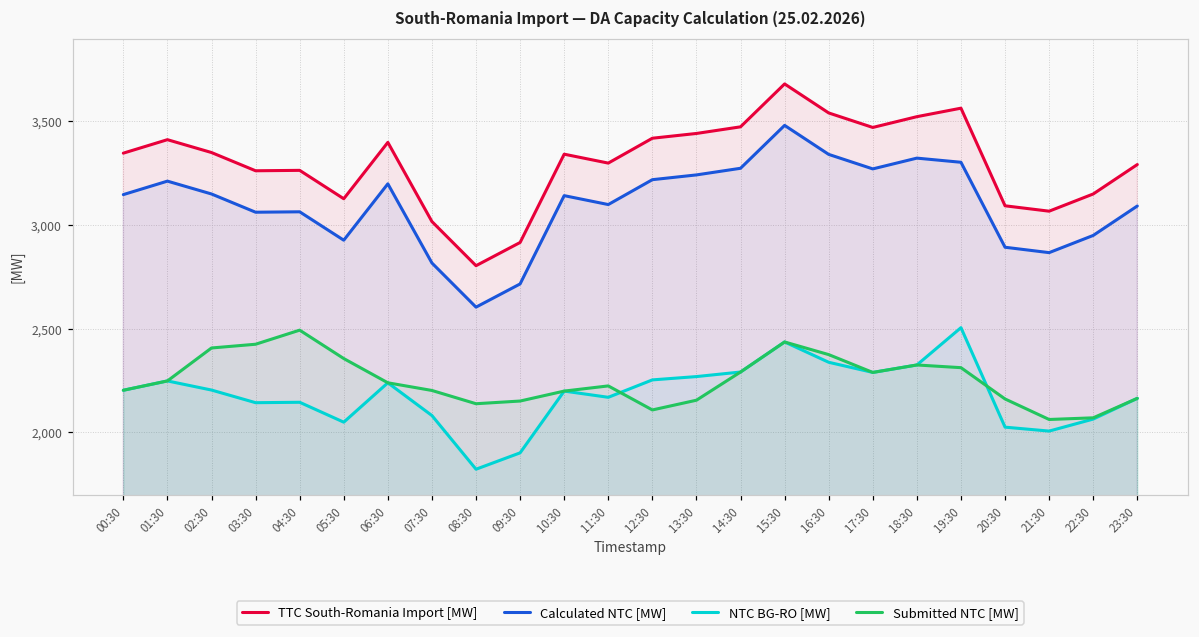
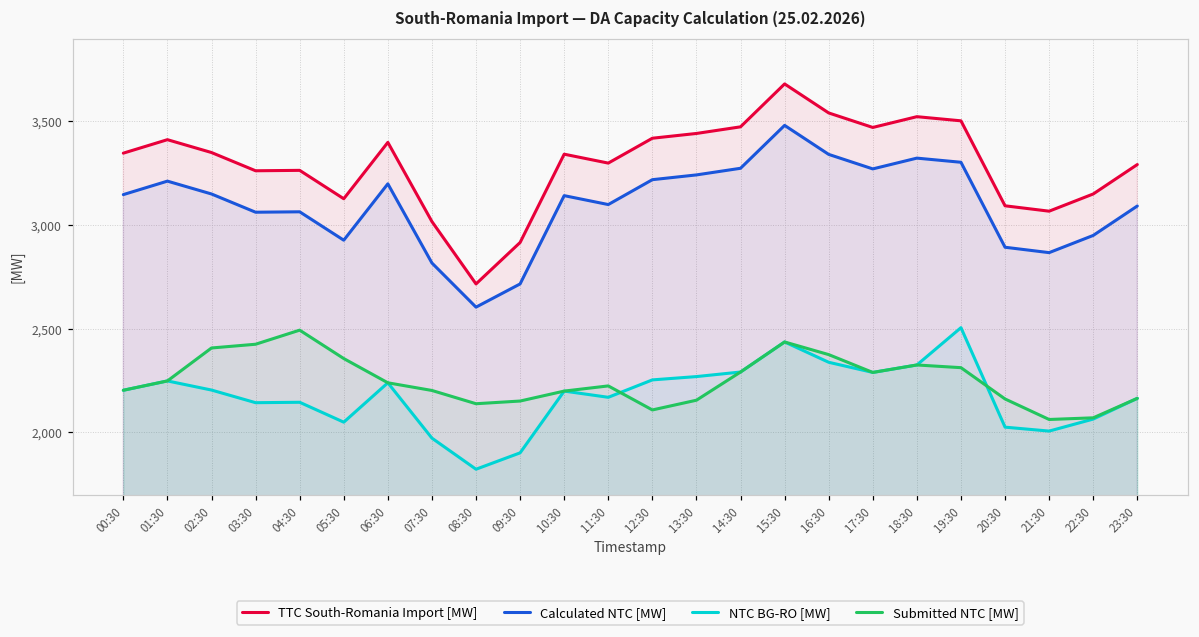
  {
    "TTC South-Romania Import [MW]": {
      "00:30": "3,350",
      "01:30": "3,410",
      "02:30": "3,350",
      "03:30": "3,260",
      "04:30": "3,260",
      "05:30": "3,130",
      "06:30": "3,400",
      "07:30": "3,020",
-     "08:30": "2,800",
+     "08:30": "2,720",
      "09:30": "2,920",
      "10:30": "3,340",
      "11:30": "3,300",
      "12:30": "3,420",
      "13:30": "3,440",
      "14:30": "3,470",
      "15:30": "3,680",
      "16:30": "3,540",
      "17:30": "3,470",
      "18:30": "3,520",
-     "19:30": "3,560",
+     "19:30": "3,500",
      "20:30": "3,090",
      "21:30": "3,070",
      "22:30": "3,150",
      "23:30": "3,290"
    },
    "Calculated NTC [MW]": {
      "00:30": "3,150",
      "01:30": "3,210",
      "02:30": "3,150",
      "03:30": "3,060",
      "04:30": "3,060",
      "05:30": "2,930",
      "06:30": "3,200",
      "07:30": "2,820",
      "08:30": "2,600",
      "09:30": "2,720",
      "10:30": "3,140",
      "11:30": "3,100",
      "12:30": "3,220",
      "13:30": "3,240",
      "14:30": "3,270",
      "15:30": "3,480",
      "16:30": "3,340",
      "17:30": "3,270",
      "18:30": "3,320",
      "19:30": "3,300",
      "20:30": "2,890",
      "21:30": "2,870",
      "22:30": "2,950",
      "23:30": "3,090"
    },
    "NTC BG-RO [MW]": {
      "02:30": "2,200",
      "03:30": "2,140",
      "04:30": "2,150",
      "05:30": "2,050",
-     "07:30": "2,080",
+     "07:30": "1,970",
      "08:30": "1,820",
      "09:30": "1,900",
      "11:30": "2,170",
      "12:30": "2,250",
      "13:30": "2,270",
      "16:30": "2,340",
      "19:30": "2,510",
      "20:30": "2,030",
      "21:30": "2,010"
    },
    "Submitted NTC [MW]": {
      "02:30": "2,410",
      "03:30": "2,430",
      "04:30": "2,490",
      "05:30": "2,360",
      "07:30": "2,200",
      "08:30": "2,140",
      "09:30": "2,150",
      "11:30": "2,220",
      "12:30": "2,110",
      "13:30": "2,160",
      "16:30": "2,380",
      "19:30": "2,310",
      "20:30": "2,160",
      "21:30": "2,060"
    }
  }
